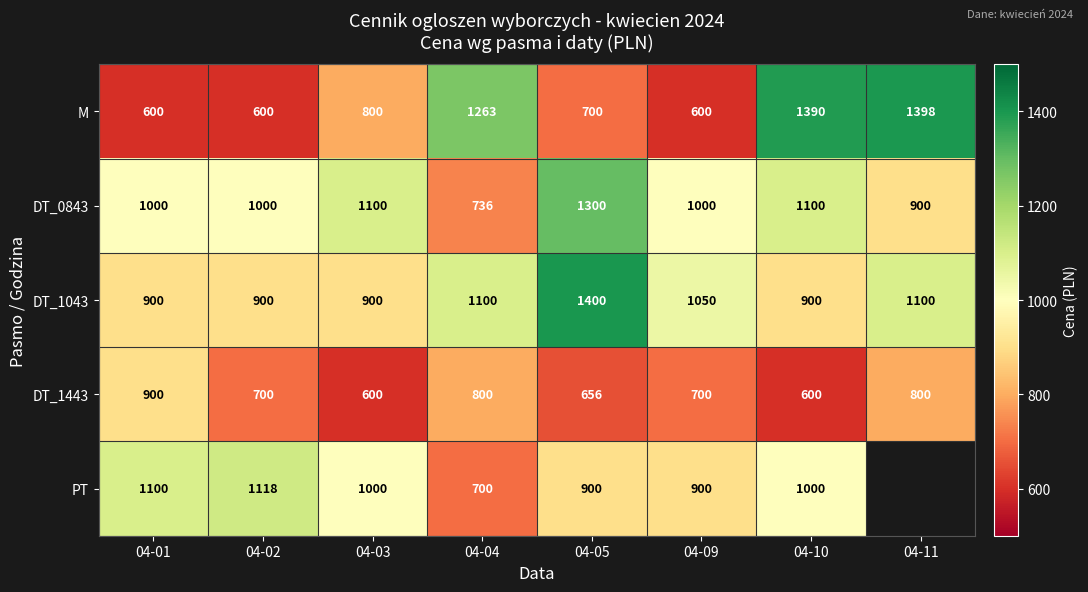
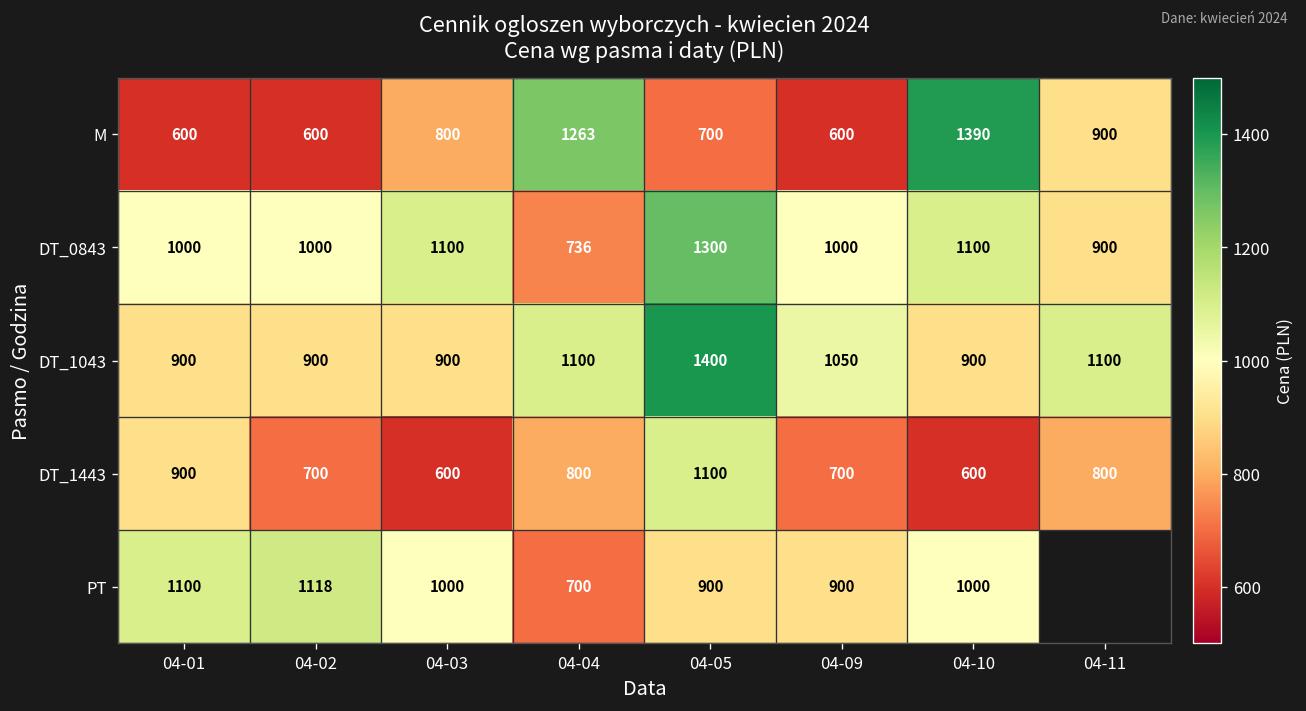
  {
    "M": {
      "04-01": 600,
      "04-02": 600,
      "04-03": 800,
      "04-04": 1263,
      "04-05": 700,
      "04-09": 600,
      "04-10": 1390,
-     "04-11": 1398
+     "04-11": 900
    },
    "DT_0843": {
      "04-01": 1000,
      "04-02": 1000,
      "04-03": 1100,
      "04-04": 736,
      "04-05": 1300,
      "04-09": 1000,
      "04-10": 1100,
      "04-11": 900
    },
    "DT_1043": {
      "04-01": 900,
      "04-02": 900,
      "04-03": 900,
      "04-04": 1100,
      "04-05": 1400,
      "04-09": 1050,
      "04-10": 900,
      "04-11": 1100
    },
    "DT_1443": {
      "04-01": 900,
      "04-02": 700,
      "04-03": 600,
      "04-04": 800,
-     "04-05": 656,
+     "04-05": 1100,
      "04-09": 700,
      "04-10": 600,
      "04-11": 800
    },
    "PT": {
      "04-01": 1100,
      "04-02": 1118,
      "04-03": 1000,
      "04-04": 700,
      "04-05": 900,
      "04-09": 900,
      "04-10": 1000
    }
  }
